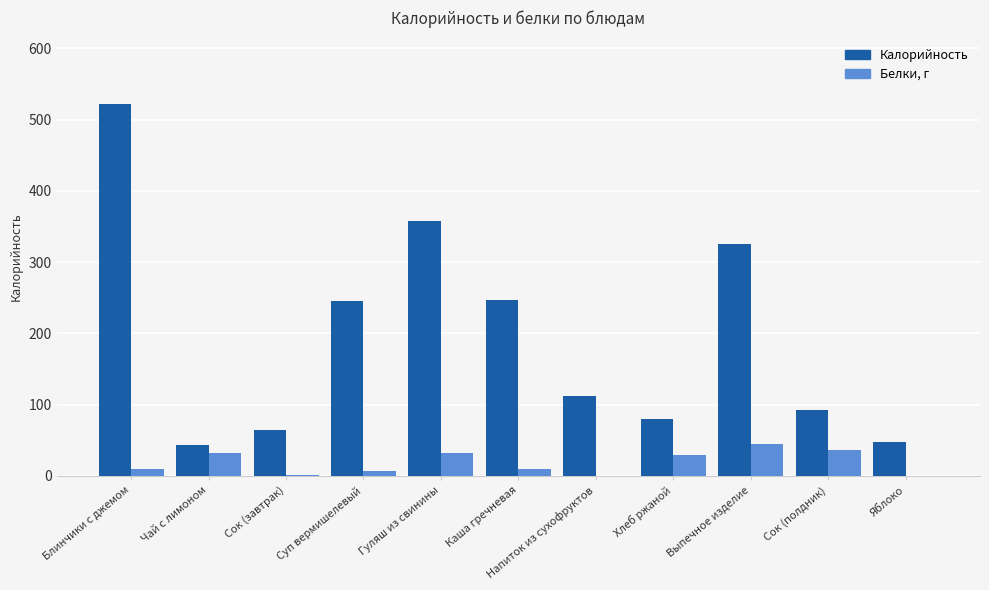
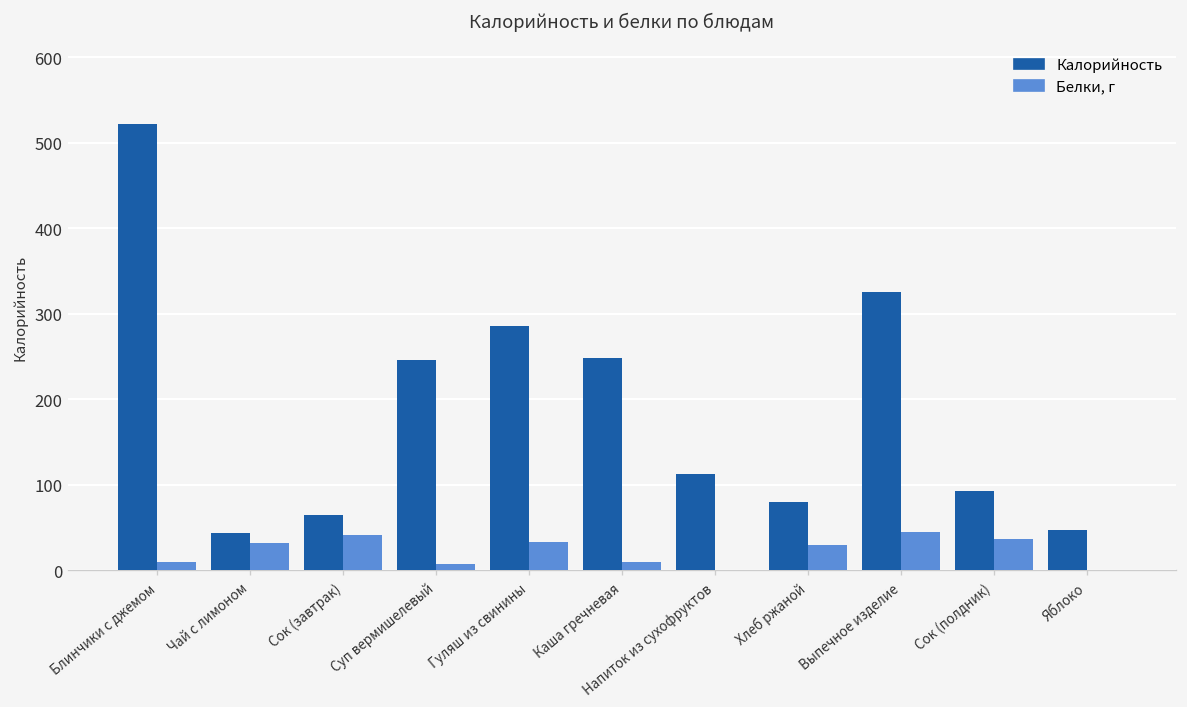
  {
    "Калорийность": {
      "Блинчики с джемом": 520,
      "Чай с лимоном": 40,
      "Сок (завтрак)": 60,
      "Суп вермишелевый": 250,
-     "Гуляш из свинины": 360,
+     "Гуляш из свинины": 290,
      "Каша гречневая": 250,
      "Напиток из сухофруктов": 110,
      "Хлеб ржаной": 80,
      "Выпечное изделие": 330,
      "Сок (полдник)": 90,
      "Яблоко": 50
    },
    "Белки, г": {
      "Блинчики с джемом": 10,
      "Чай с лимоном": 30,
-     "Сок (завтрак)": 0,
+     "Сок (завтрак)": 40,
      "Суп вермишелевый": 10,
      "Гуляш из свинины": 30,
      "Каша гречневая": 10,
      "Хлеб ржаной": 30,
      "Выпечное изделие": 40,
      "Сок (полдник)": 40
    }
  }
